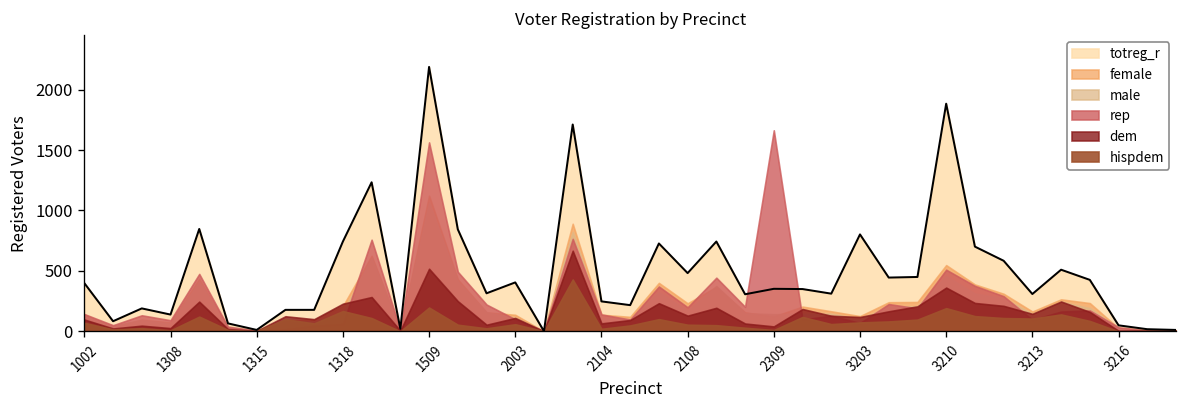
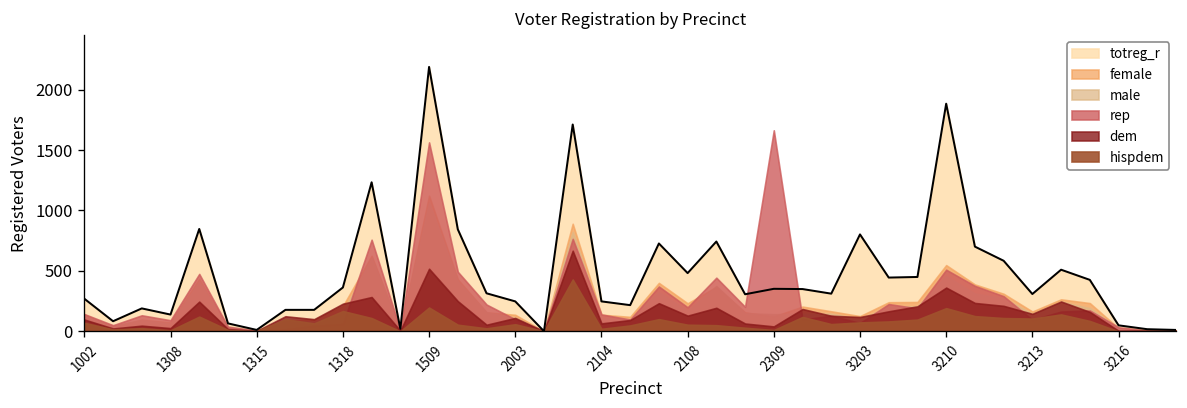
  {
    "totreg_r": {
-     "1002": 400,
+     "1002": 270,
      "1308": 140,
-     "1318": 740,
+     "1318": 360,
      "1509": 2190,
-     "2003": 410,
+     "2003": 250,
      "2104": 250,
      "2108": 480,
      "2309": 350,
      "3203": 800,
      "3210": 1880,
      "3213": 310
    },
    "rep": {
      "1318": 60,
      "1509": 1560,
      "2108": 200,
      "2309": 1660,
      "3210": 510
    }
  }
